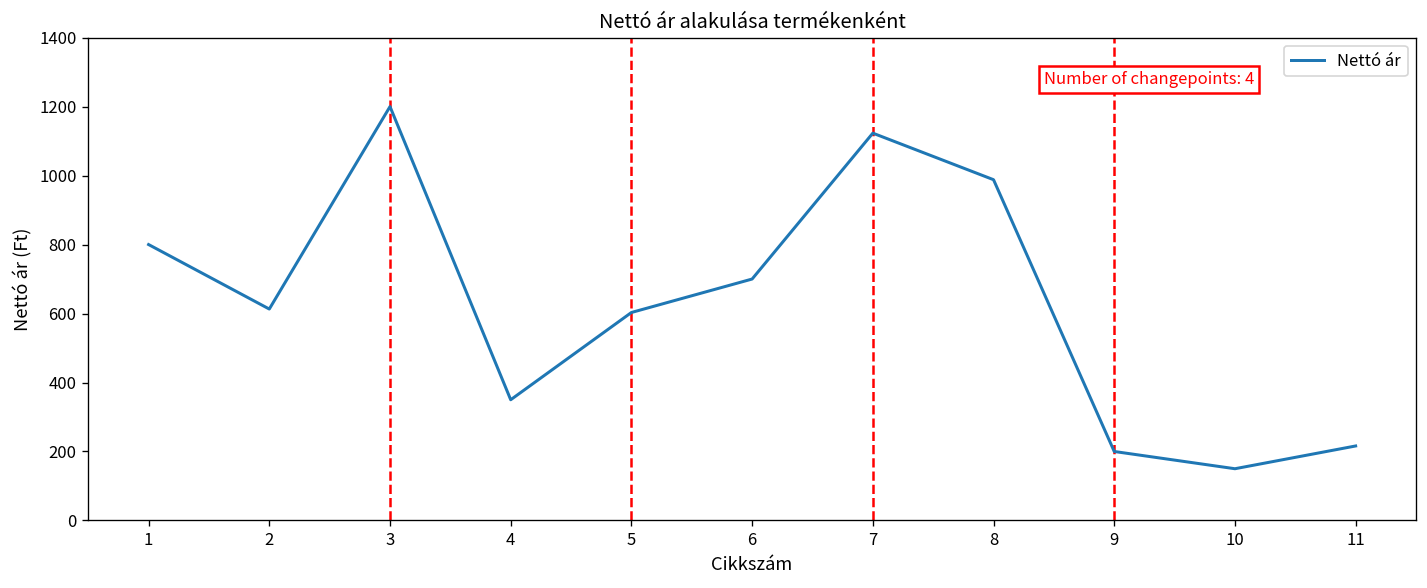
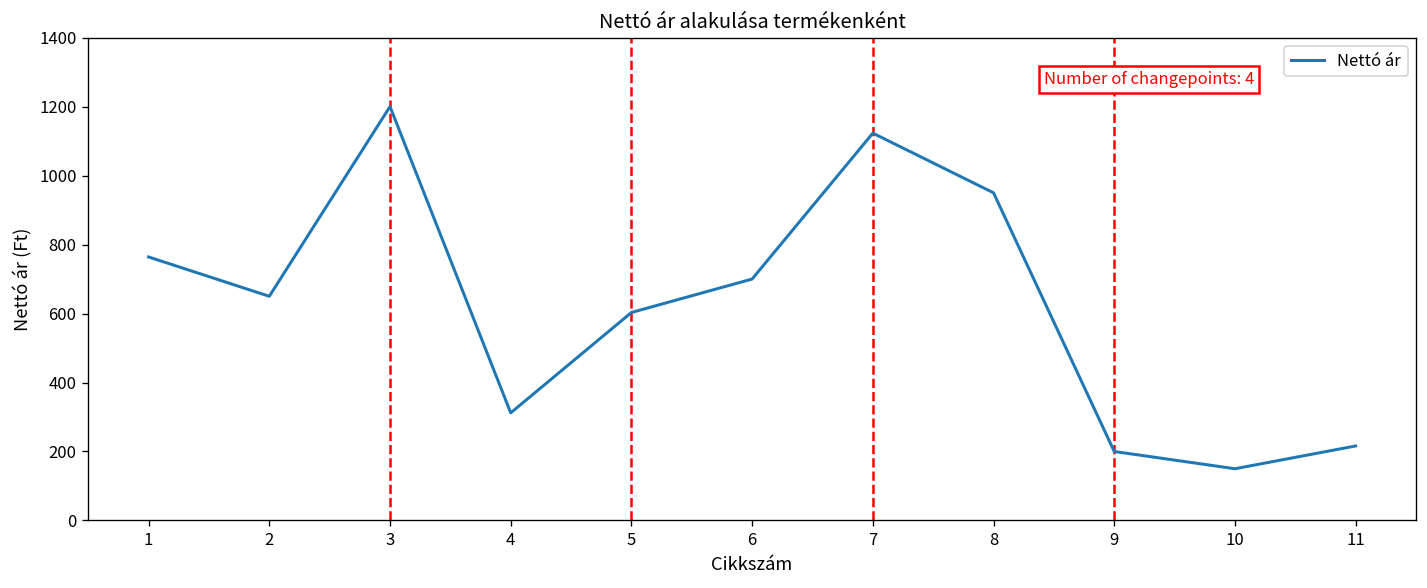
  {
-   "1": 800,
-   "2": 610,
+   "1": 760,
+   "2": 650,
    "3": 1200,
-   "4": 350,
+   "4": 310,
    "5": 600,
    "6": 700,
    "7": 1120,
-   "8": 990,
+   "8": 950,
    "9": 200,
    "10": 150,
    "11": 220
  }
